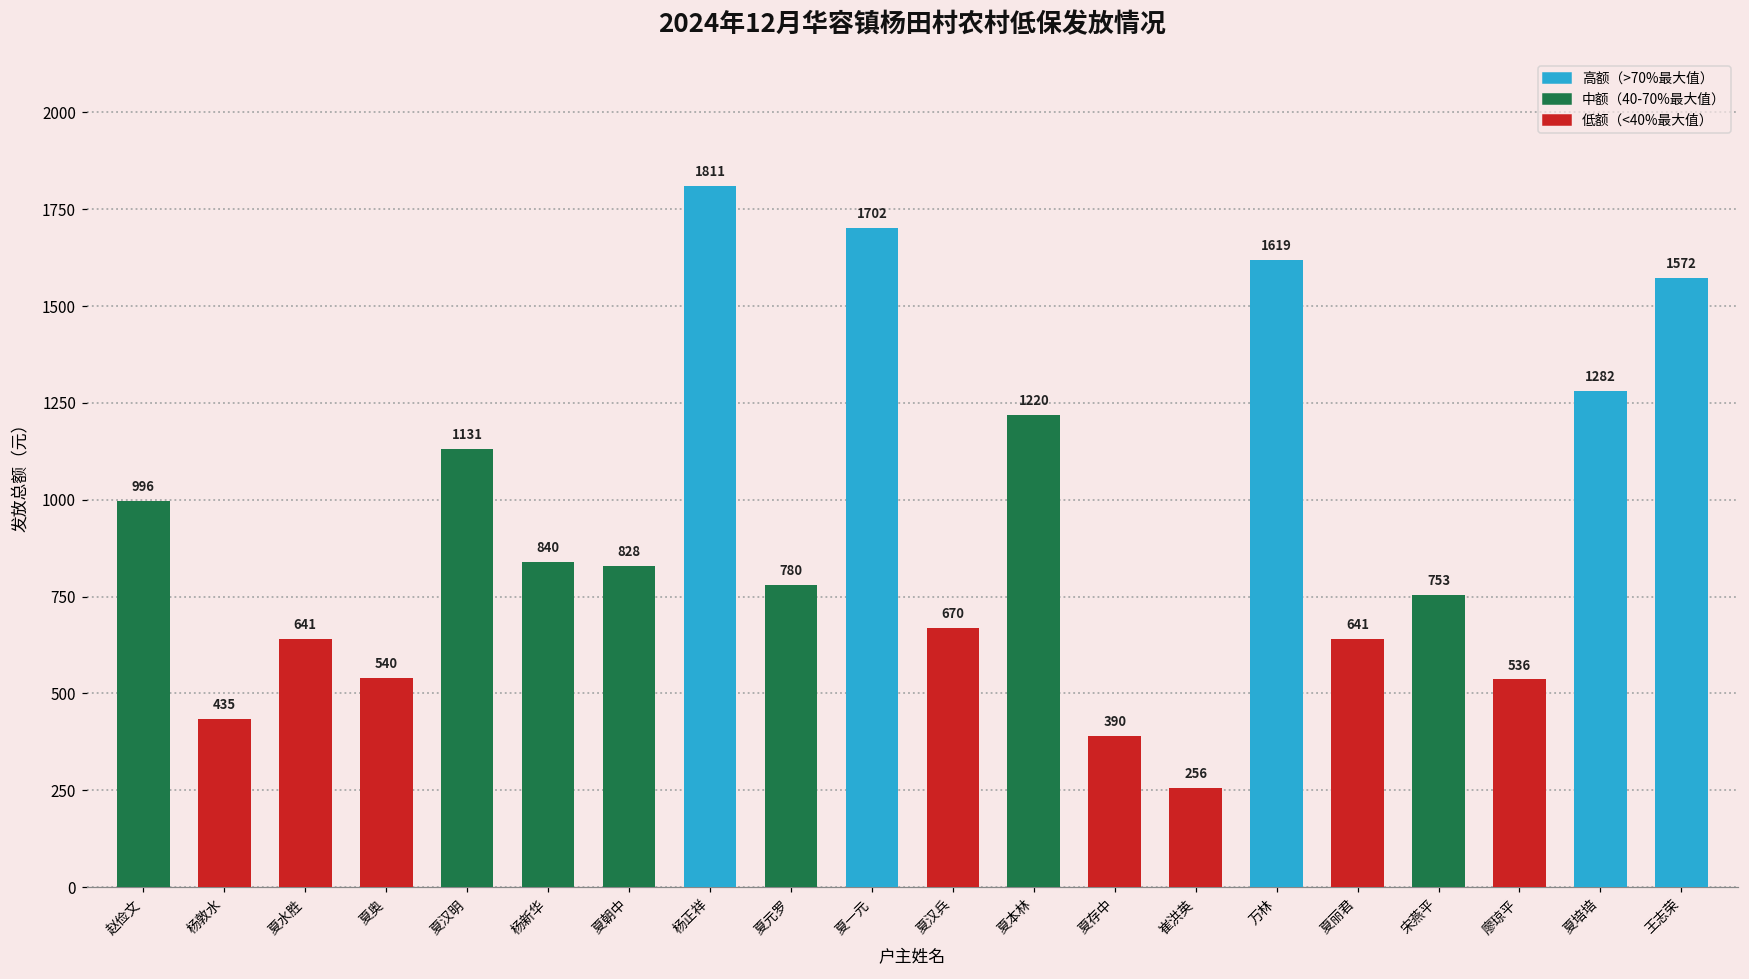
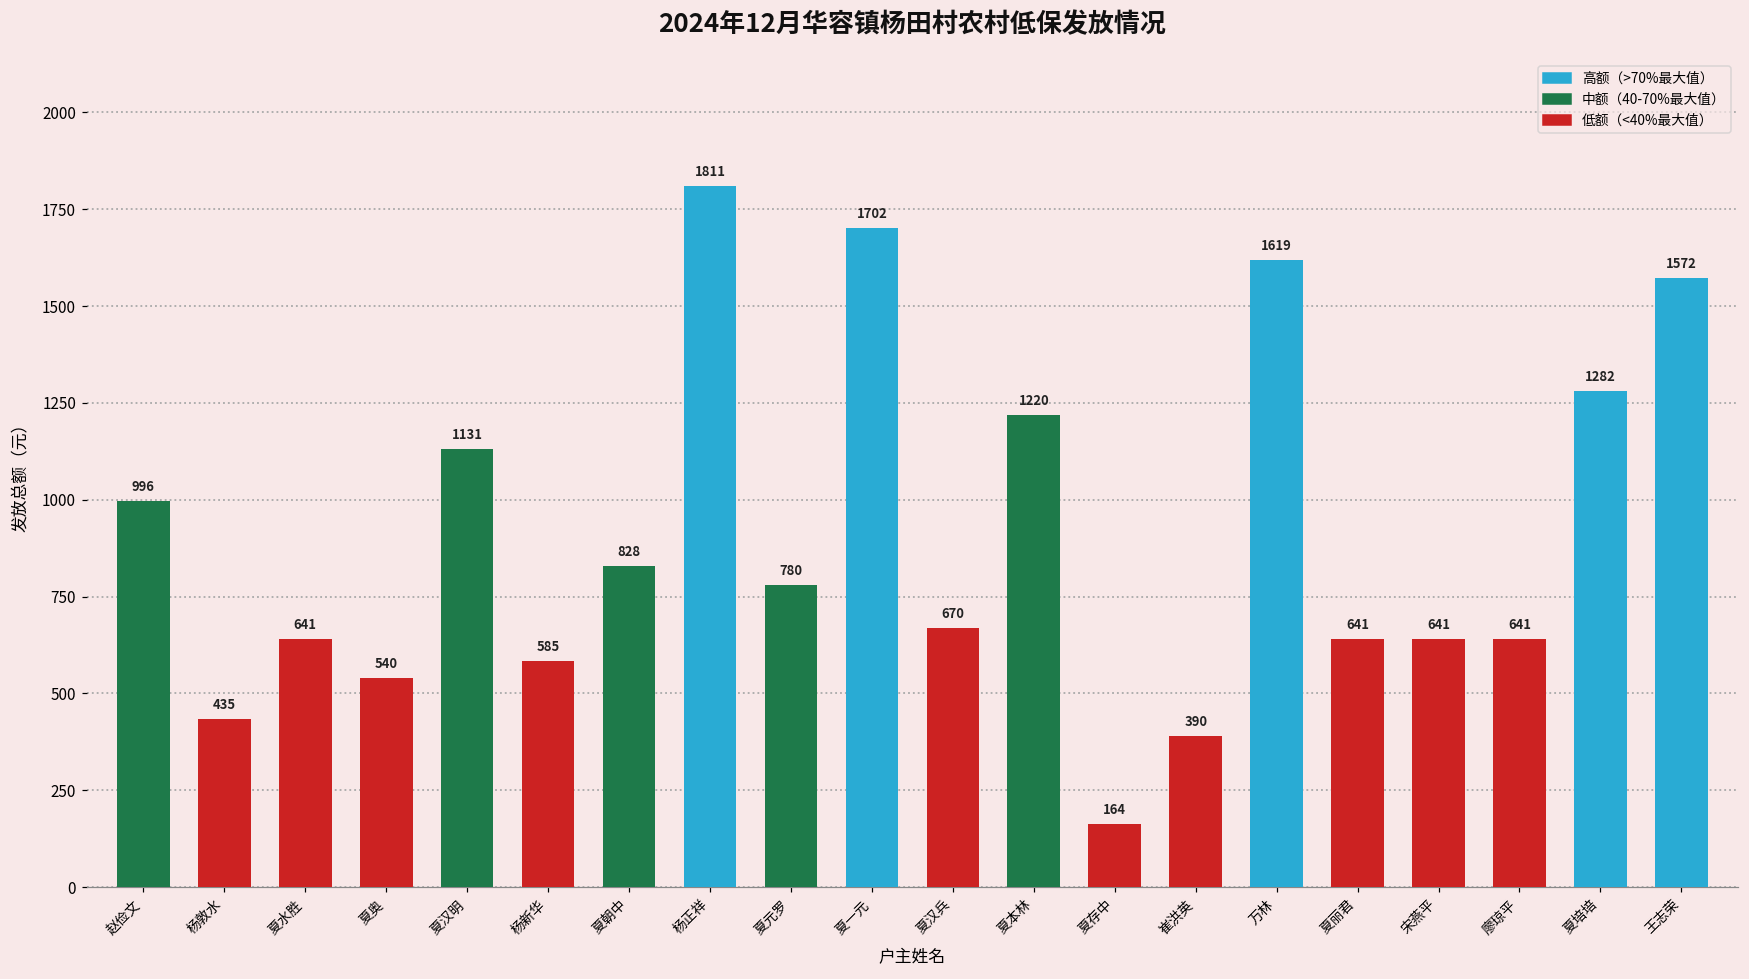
  {
    "赵俭文": 996,
    "杨敦水": 435,
    "夏水胜": 641,
    "夏奥": 540,
    "夏汉明": 1131,
-   "杨新华": 840,
+   "杨新华": 585,
    "夏朝中": 828,
    "杨正祥": 1811,
    "夏元罗": 780,
    "夏一元": 1702,
    "夏汉兵": 670,
    "夏本林": 1220,
-   "夏存中": 390,
-   "崔洪英": 256,
+   "夏存中": 164,
+   "崔洪英": 390,
    "万林": 1619,
    "夏丽君": 641,
-   "宋燕平": 753,
-   "廖琼平": 536,
+   "宋燕平": 641,
+   "廖琼平": 641,
    "夏培培": 1282,
    "王志荣": 1572
  }
